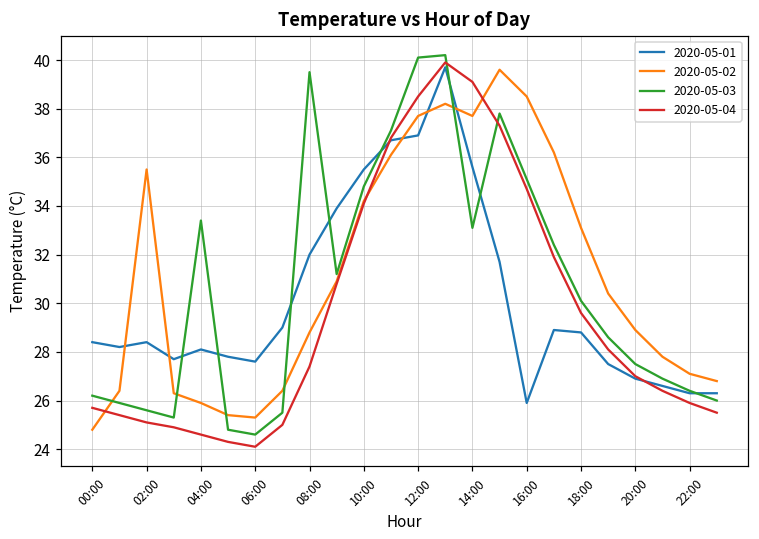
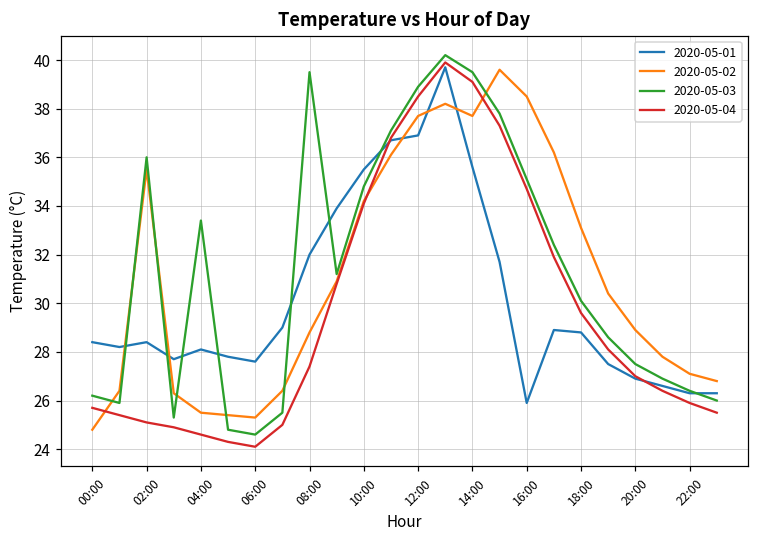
  {
    "2020-05-01": {
      "00:00": 28.4,
      "02:00": 28.4,
      "04:00": 28.1,
      "06:00": 27.6,
      "08:00": 32.0,
      "10:00": 35.5,
      "12:00": 36.9,
      "14:00": 35.6,
      "16:00": 25.9,
      "18:00": 28.8
    },
    "2020-05-02": {
      "00:00": 24.8,
      "02:00": 35.5,
-     "04:00": 25.9,
+     "04:00": 25.5,
      "06:00": 25.3,
      "08:00": 28.8,
      "12:00": 37.7,
      "14:00": 37.7,
      "16:00": 38.5,
      "18:00": 33.1,
      "20:00": 28.9,
      "22:00": 27.1
    },
    "2020-05-03": {
      "00:00": 26.2,
-     "02:00": 25.6,
+     "02:00": 36.0,
      "04:00": 33.4,
      "06:00": 24.6,
      "08:00": 39.5,
      "10:00": 34.8,
-     "12:00": 40.1,
-     "14:00": 33.1,
+     "12:00": 38.9,
+     "14:00": 39.5,
      "16:00": 35.1,
      "18:00": 30.1,
      "20:00": 27.5
    },
    "2020-05-04": {
      "00:00": 25.7,
      "02:00": 25.1,
      "04:00": 24.6,
      "06:00": 24.1,
      "08:00": 27.4,
      "12:00": 38.5,
      "14:00": 39.1,
      "16:00": 34.7,
      "18:00": 29.6,
      "22:00": 25.9
    }
  }
